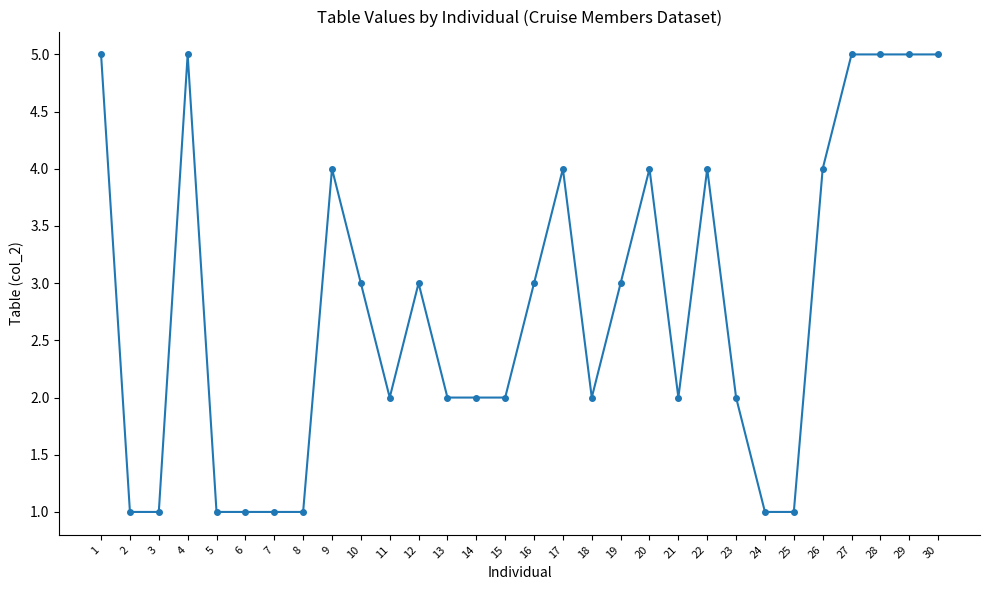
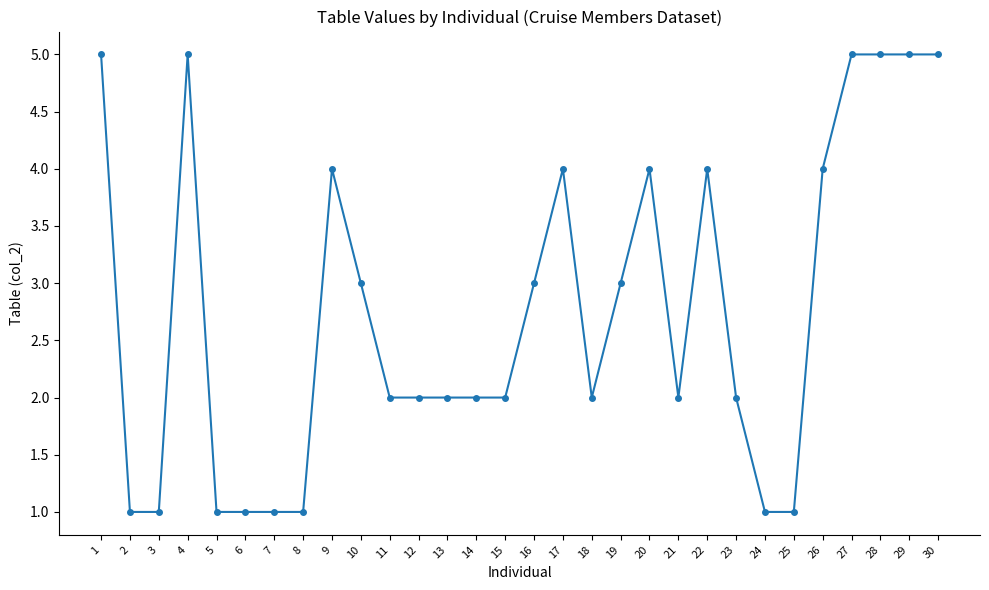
  {
    "1": 5,
    "2": 1,
    "3": 1,
    "4": 5,
    "5": 1,
    "6": 1,
    "7": 1,
    "8": 1,
    "9": 4,
    "10": 3,
    "11": 2,
-   "12": 3,
+   "12": 2,
    "13": 2,
    "14": 2,
    "15": 2,
    "16": 3,
    "17": 4,
    "18": 2,
    "19": 3,
    "20": 4,
    "21": 2,
    "22": 4,
    "23": 2,
    "24": 1,
    "25": 1,
    "26": 4,
    "27": 5,
    "28": 5,
    "29": 5,
    "30": 5
  }
